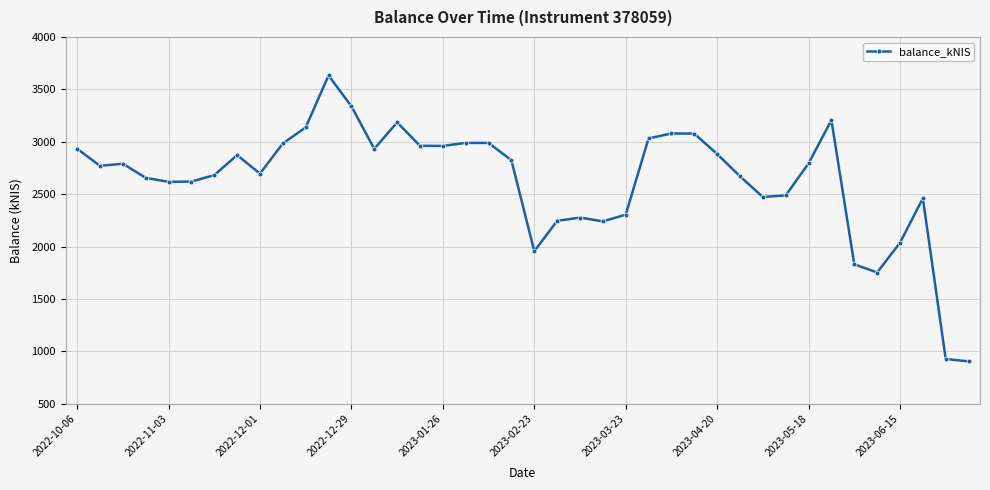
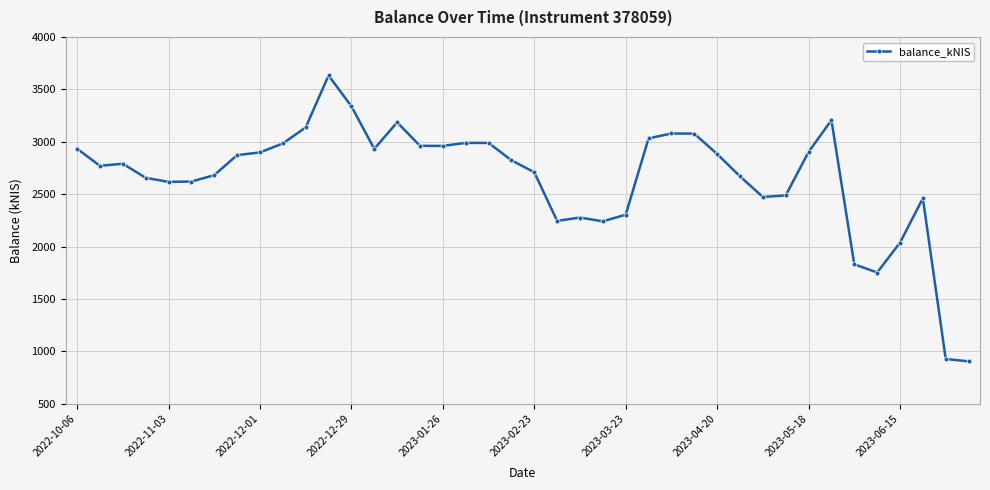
  {
    "2022-10-06": 2930,
    "2022-11-03": 2620,
-   "2022-12-01": 2700,
+   "2022-12-01": 2900,
    "2022-12-29": 3340,
    "2023-01-26": 2960,
-   "2023-02-23": 1950,
+   "2023-02-23": 2710,
    "2023-03-23": 2300,
    "2023-04-20": 2880,
-   "2023-05-18": 2790,
+   "2023-05-18": 2900,
    "2023-06-15": 2040
  }
